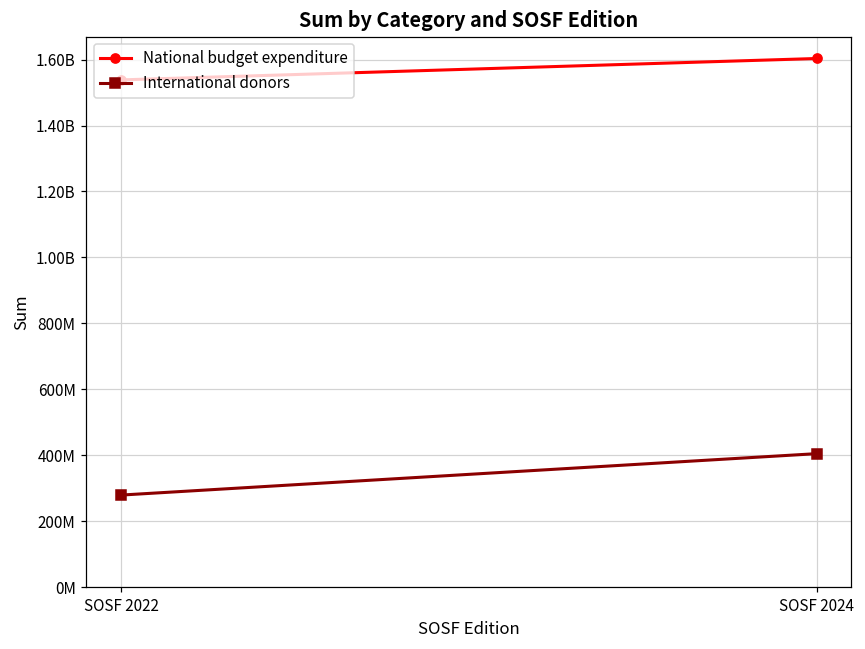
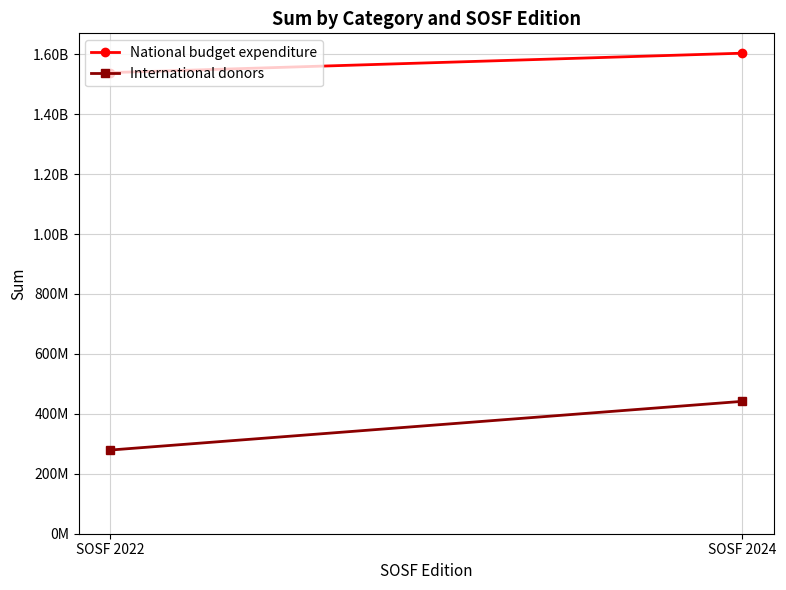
  {
    "National budget expenditure": {
      "SOSF 2024": 1600000000
    },
    "International donors": {
      "SOSF 2022": 280000000,
-     "SOSF 2024": 400000000
+     "SOSF 2024": 440000000
    }
  }
